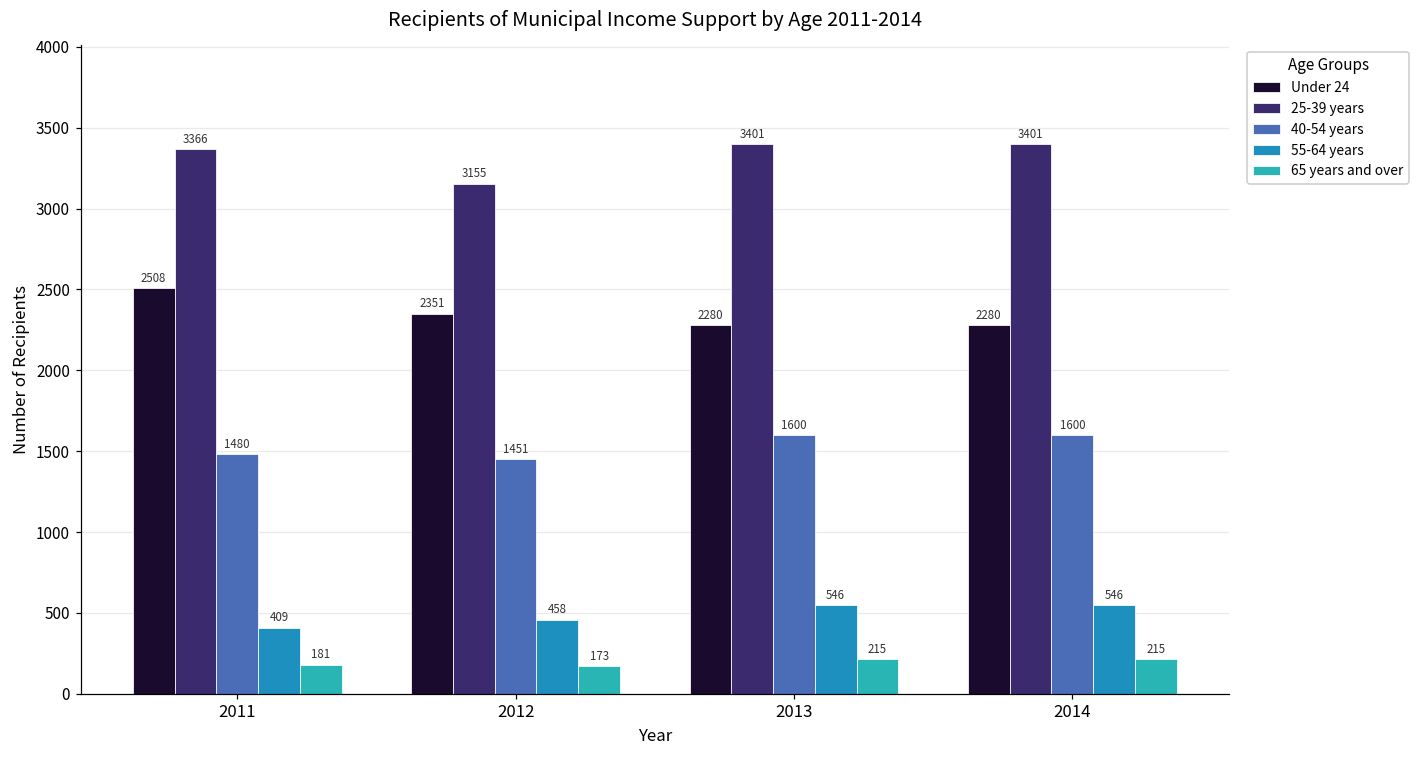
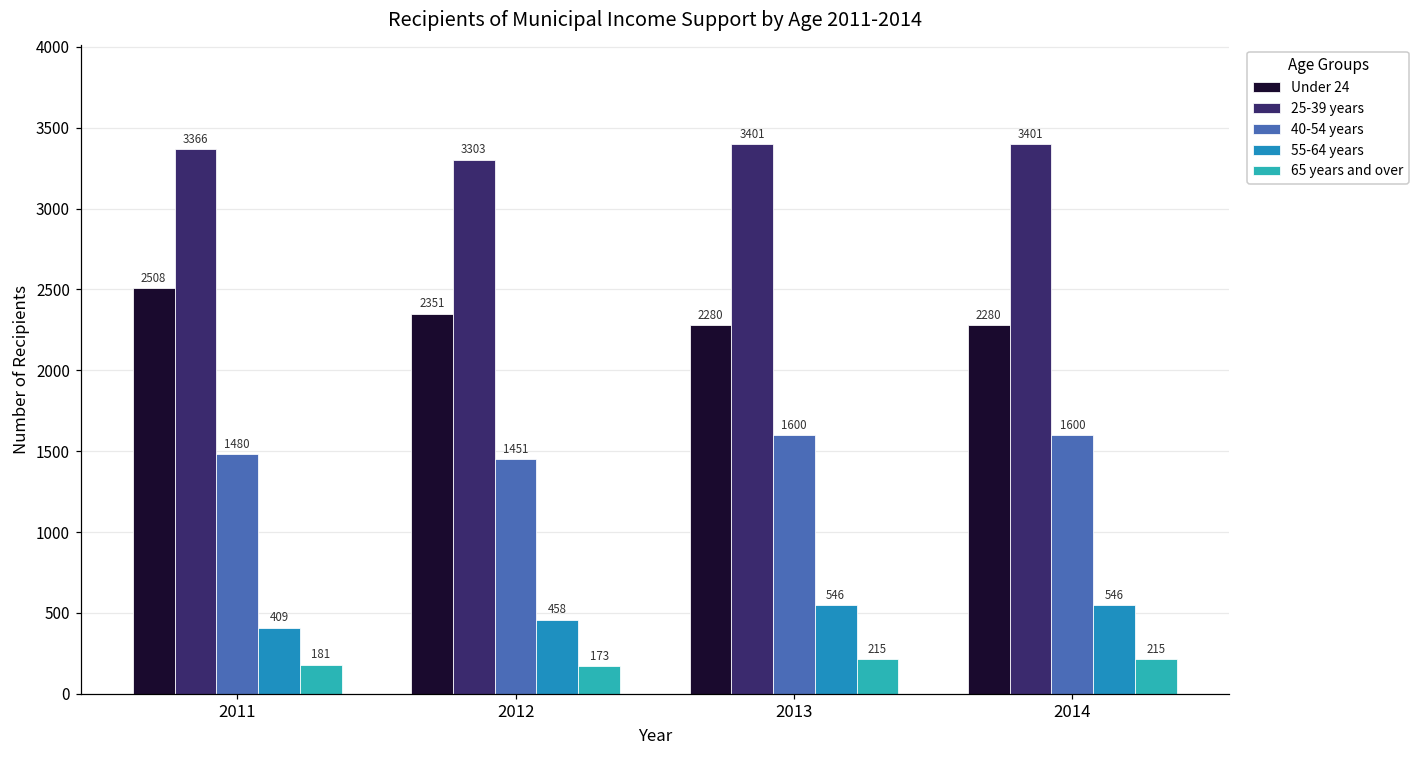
  {
    "Under 24": {
      "2011": 2508,
      "2012": 2351,
      "2013": 2280,
      "2014": 2280
    },
    "25-39 years": {
      "2011": 3366,
-     "2012": 3155,
+     "2012": 3303,
      "2013": 3401,
      "2014": 3401
    }
  }
